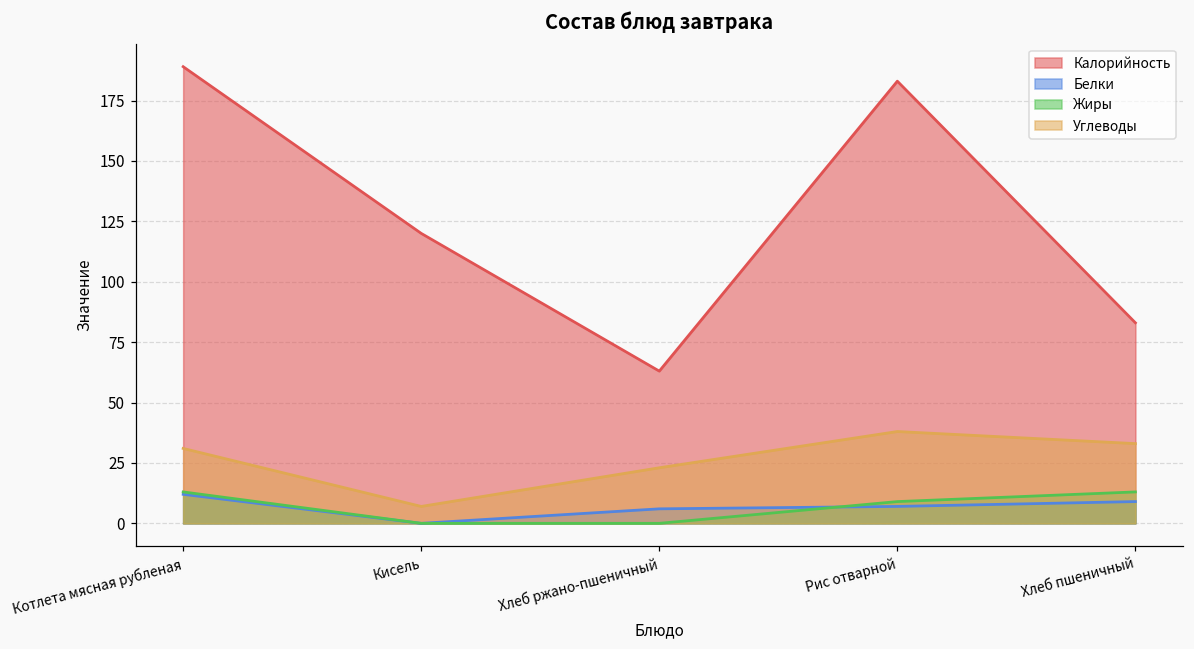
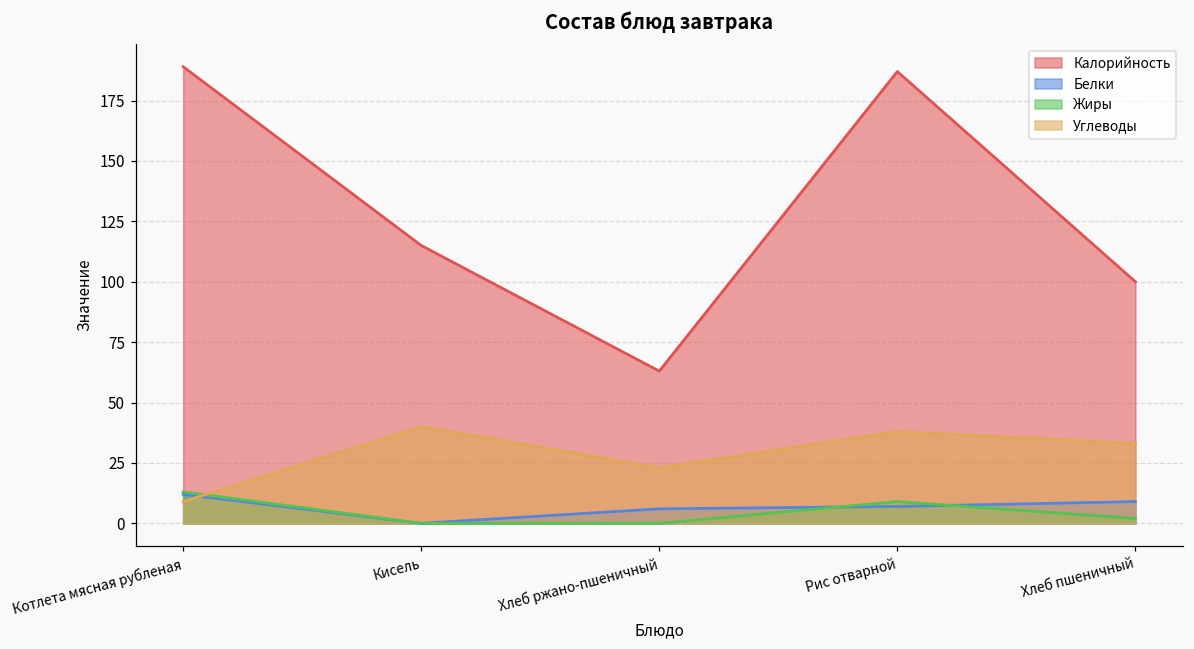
  {
    "Калорийность": {
      "Котлета мясная рубленая": 189,
-     "Кисель": 120,
+     "Кисель": 115,
      "Хлеб ржано-пшеничный": 63,
-     "Рис отварной": 183,
-     "Хлеб пшеничный": 83
+     "Рис отварной": 187,
+     "Хлеб пшеничный": 100
    },
    "Белки": {
      "Хлеб ржано-пшеничный": 6,
      "Рис отварной": 7,
      "Хлеб пшеничный": 9
    },
    "Жиры": {
      "Хлеб ржано-пшеничный": 0,
      "Рис отварной": 9,
-     "Хлеб пшеничный": 13
+     "Хлеб пшеничный": 2
    },
    "Углеводы": {
-     "Котлета мясная рубленая": 31,
-     "Кисель": 7,
+     "Котлета мясная рубленая": 9,
+     "Кисель": 40,
      "Хлеб ржано-пшеничный": 23,
      "Рис отварной": 38,
      "Хлеб пшеничный": 33
    }
  }
